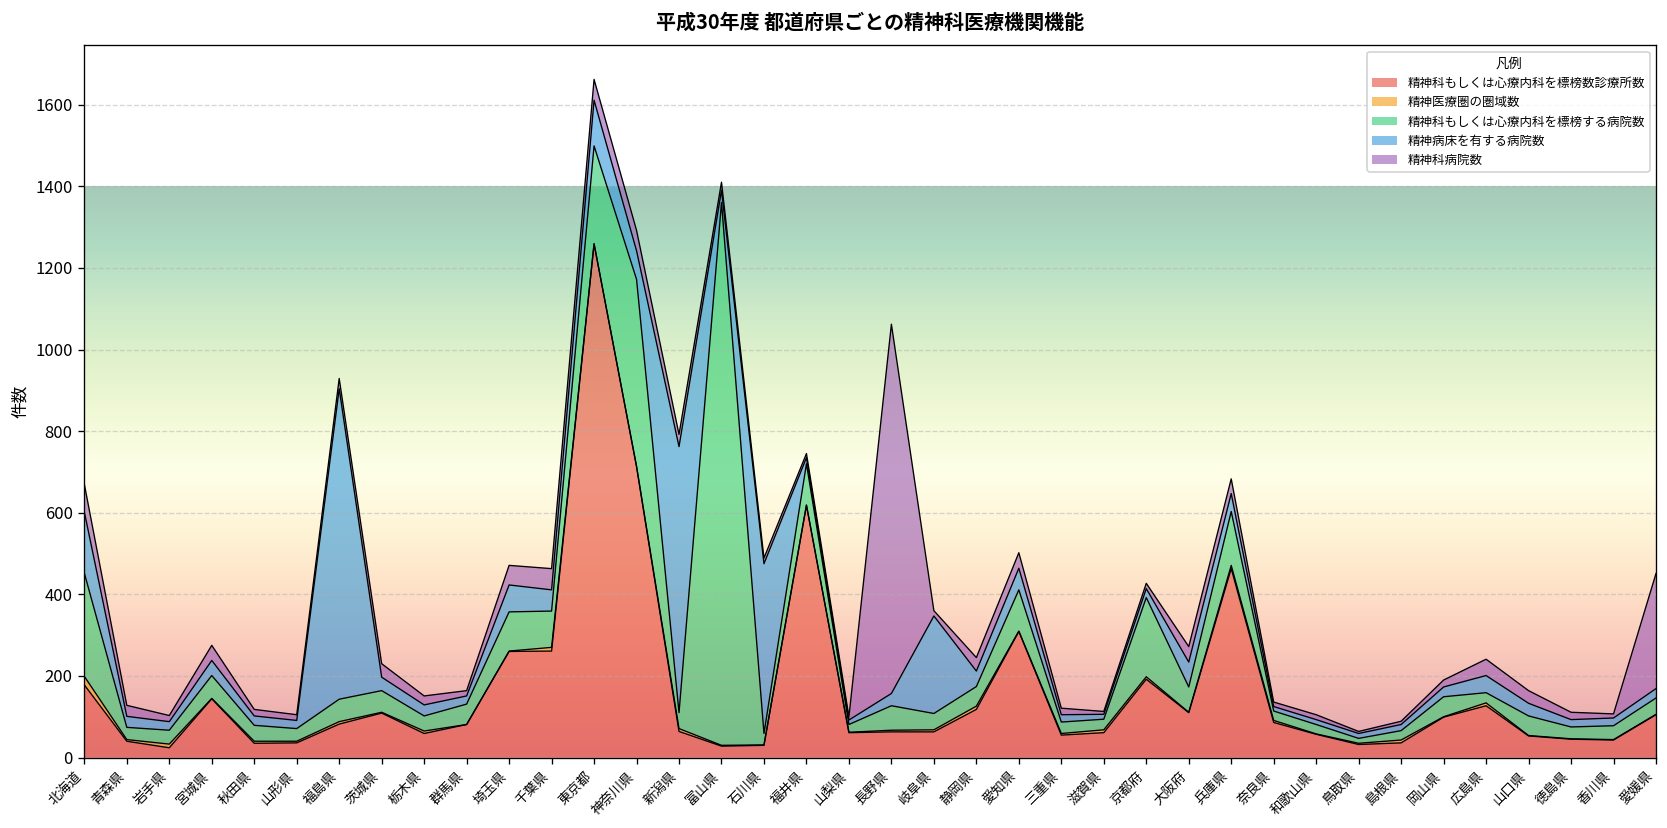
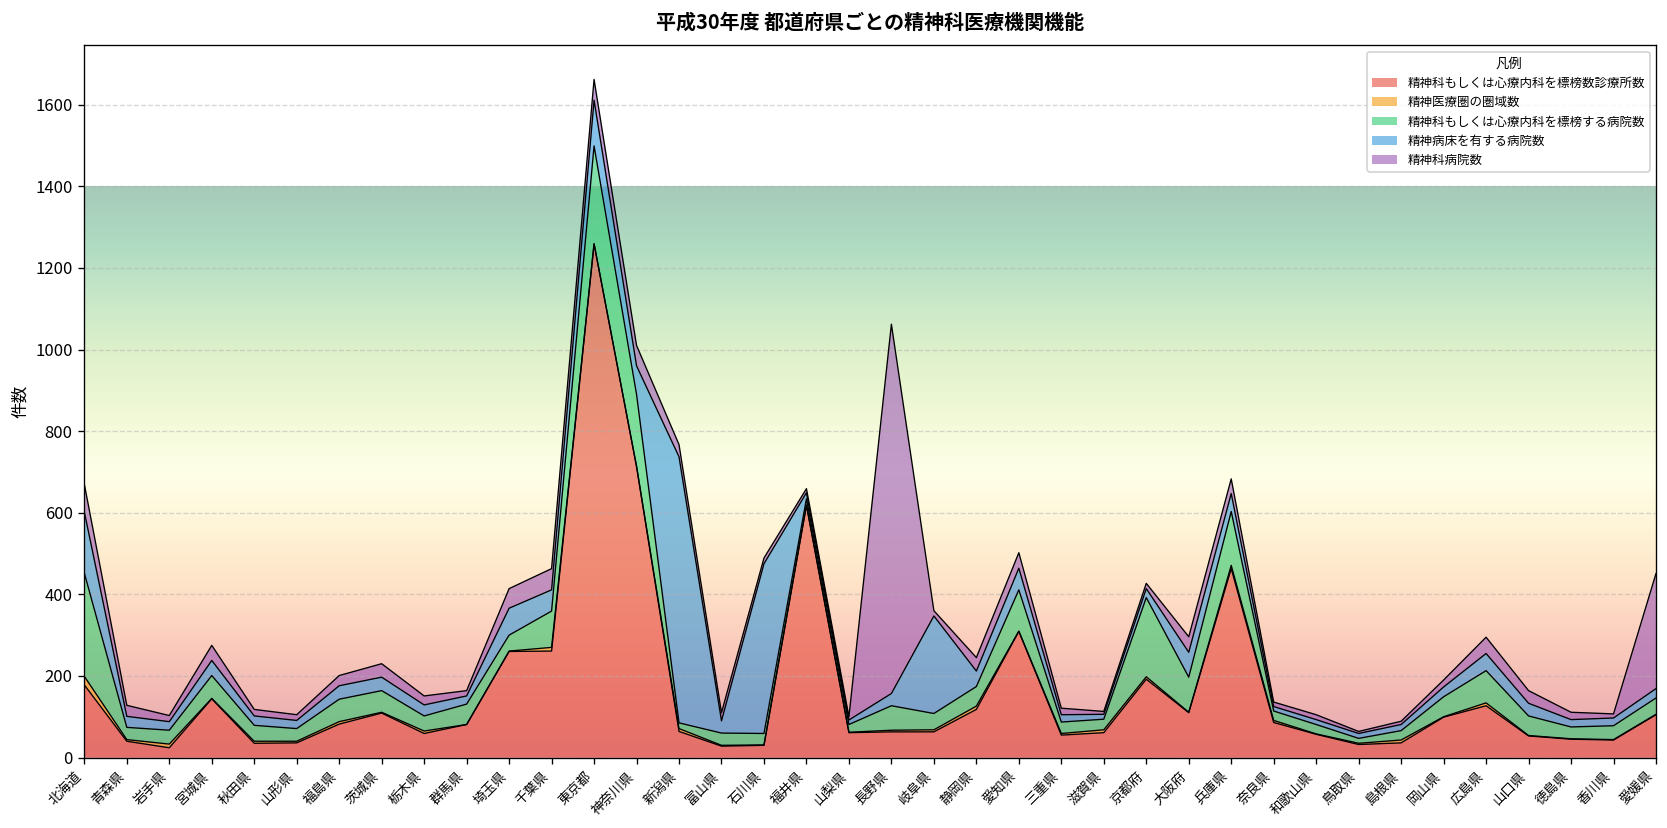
  {
    "精神科もしくは心療内科を標榜数診療所数": {
      "北海道": 180,
      "岩手県": 20,
      "千葉県": 260,
      "静岡県": 120,
      "兵庫県": 460
    },
    "精神医療圏の圏域数": {
      "北海道": 20,
      "岩手県": 10,
      "千葉県": 10,
      "静岡県": 10,
      "兵庫県": 10
    },
    "精神科もしくは心療内科を標榜する病院数": {
      "北海道": 250,
      "青森県": 30,
      "岩手県": 30,
      "宮城県": 60,
      "秋田県": 40,
      "山形県": 30,
      "福島県": 60,
      "茨城県": 50,
      "栃木県": 40,
      "群馬県": 50,
-     "埼玉県": 100,
+     "埼玉県": 40,
      "千葉県": 90,
      "東京都": 240,
-     "神奈川県": 460,
-     "新潟県": 40,
-     "富山県": 1330,
+     "神奈川県": 180,
+     "新潟県": 10,
+     "富山県": 30,
      "石川県": 30,
-     "福井県": 100,
+     "福井県": 20,
      "山梨県": 20,
      "長野県": 60,
      "岐阜県": 40,
      "静岡県": 50,
      "愛知県": 100,
      "三重県": 30,
      "滋賀県": 30,
      "京都府": 190,
-     "大阪府": 60,
+     "大阪府": 90,
      "兵庫県": 130,
      "奈良県": 20,
      "和歌山県": 20,
      "鳥取県": 10,
      "島根県": 20,
      "岡山県": 50,
-     "広島県": 30,
+     "広島県": 80,
      "山口県": 50,
      "徳島県": 30,
      "香川県": 30,
      "愛媛県": 40
    },
    "精神病床を有する病院数": {
      "北海道": 150,
      "青森県": 30,
      "岩手県": 20,
      "宮城県": 40,
      "秋田県": 20,
      "山形県": 20,
-     "福島県": 760,
+     "福島県": 30,
      "茨城県": 30,
      "栃木県": 30,
      "群馬県": 20,
      "埼玉県": 70,
      "千葉県": 50,
      "東京都": 110,
      "神奈川県": 70,
      "新潟県": 650,
      "富山県": 30,
      "石川県": 420,
      "福井県": 20,
      "山梨県": 10,
      "長野県": 30,
      "岐阜県": 240,
      "静岡県": 40,
      "愛知県": 50,
      "三重県": 20,
      "京都府": 20,
      "大阪府": 60,
      "兵庫県": 40,
      "奈良県": 10,
      "和歌山県": 10,
      "島根県": 20,
      "岡山県": 20,
      "広島県": 40,
      "山口県": 30,
      "徳島県": 20,
      "香川県": 20,
      "愛媛県": 20
    },
    "精神科病院数": {
      "北海道": 70,
      "青森県": 30,
      "岩手県": 20,
      "宮城県": 40,
      "秋田県": 20,
      "山形県": 10,
      "福島県": 30,
      "茨城県": 30,
      "栃木県": 20,
      "群馬県": 10,
      "埼玉県": 50,
      "千葉県": 50,
      "東京都": 50,
      "神奈川県": 50,
      "新潟県": 30,
      "富山県": 20,
      "石川県": 10,
      "福井県": 10,
      "山梨県": 10,
      "長野県": 910,
      "岐阜県": 10,
      "静岡県": 30,
      "愛知県": 40,
      "三重県": 20,
      "京都府": 10,
      "大阪府": 40,
      "兵庫県": 40,
      "奈良県": 10,
      "和歌山県": 10,
      "島根県": 10,
      "岡山県": 20,
      "広島県": 40,
      "山口県": 30,
      "徳島県": 20,
      "香川県": 10,
      "愛媛県": 280
    }
  }
